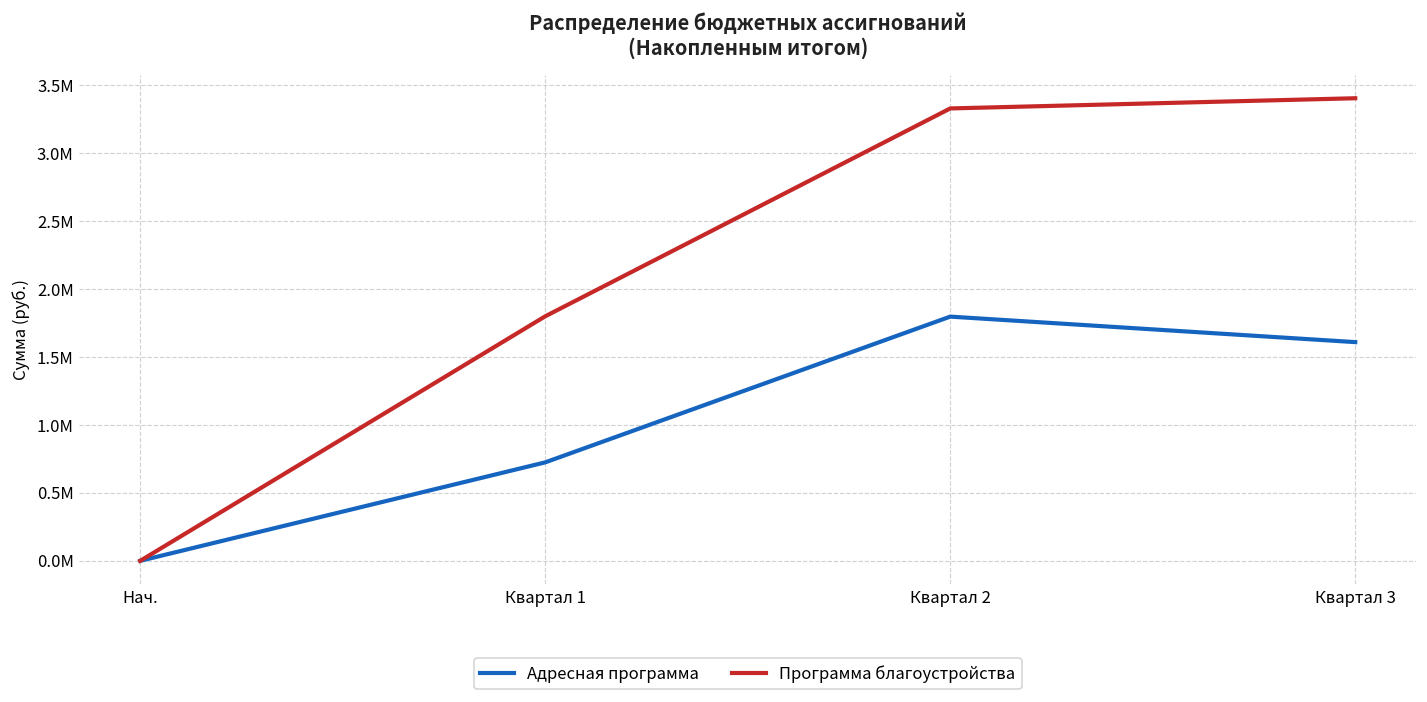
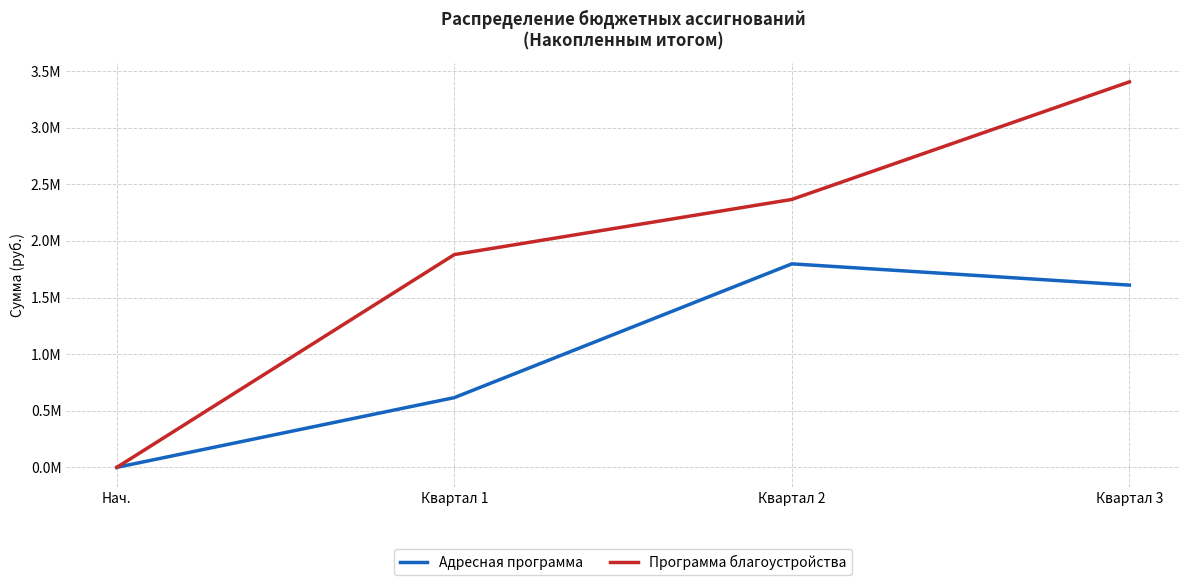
  {
    "Адресная программа": {
-     "Квартал 1": 720000,
+     "Квартал 1": 620000,
      "Квартал 2": 1800000,
      "Квартал 3": 1610000
    },
    "Программа благоустройства": {
-     "Квартал 1": 1800000,
-     "Квартал 2": 3330000,
+     "Квартал 1": 1880000,
+     "Квартал 2": 2370000,
      "Квартал 3": 3410000
    }
  }
